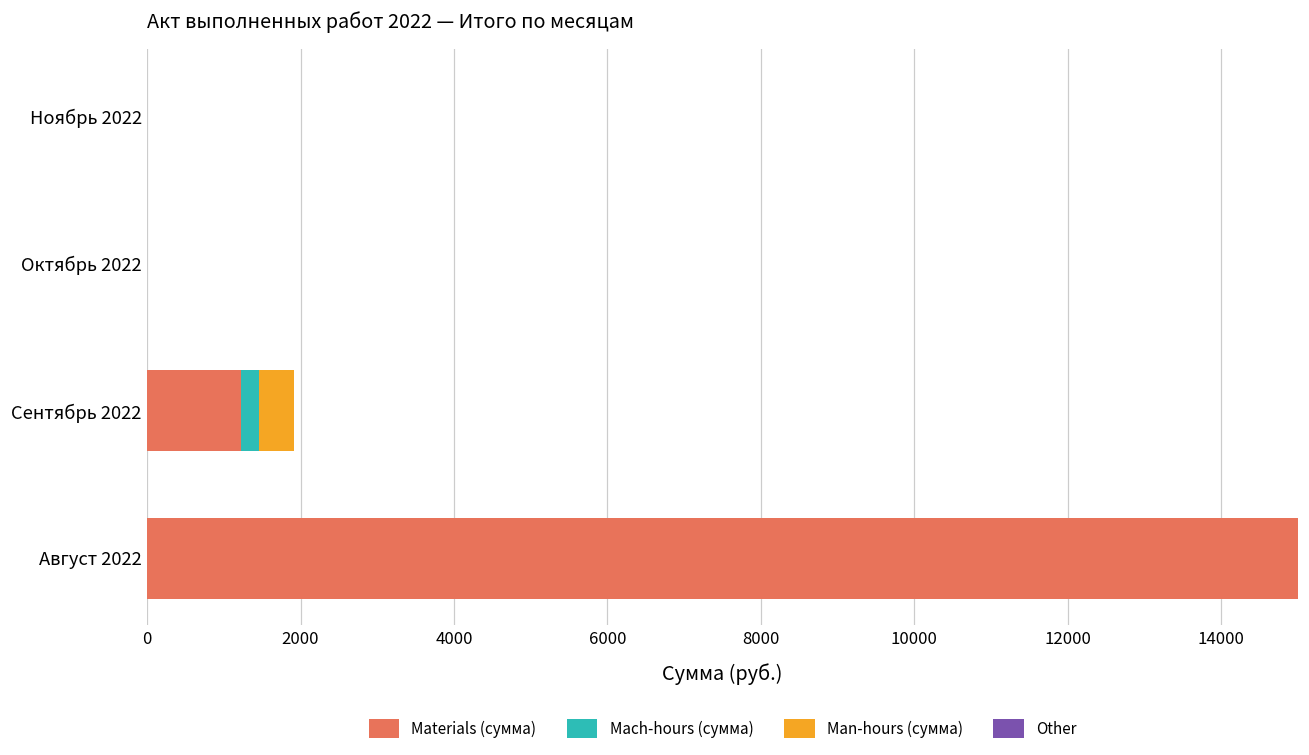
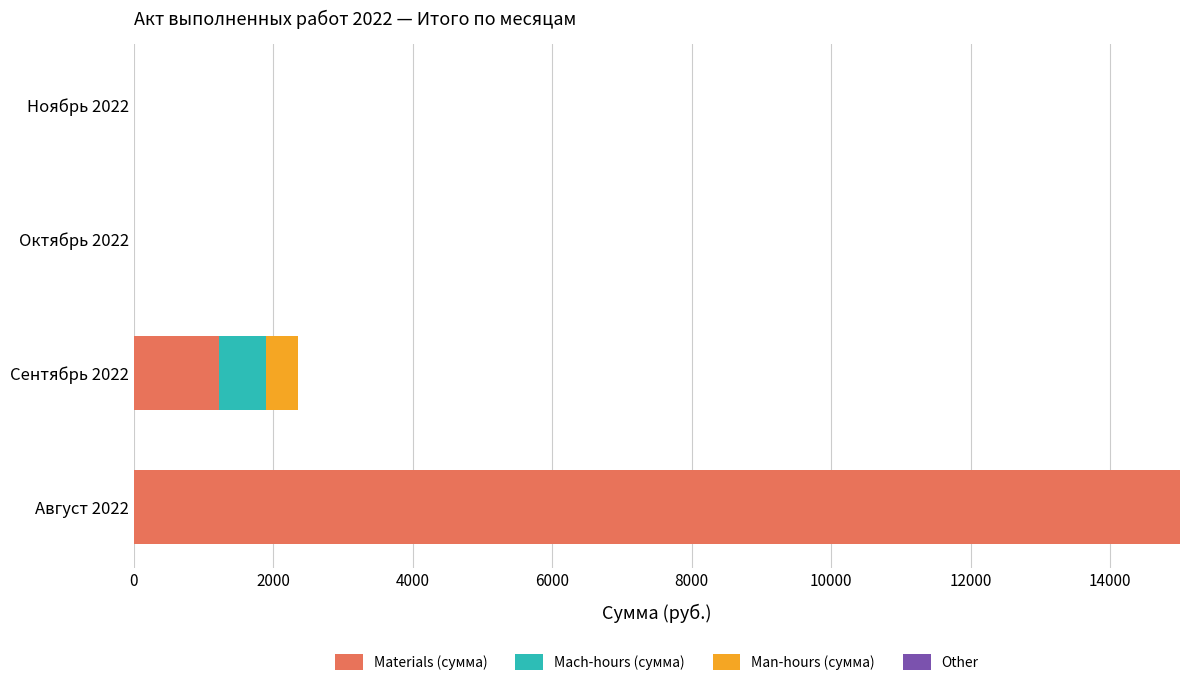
  {
    "Materials (сумма)": {
      "Ноябрь 2022": 0,
      "Октябрь 2022": 0,
      "Сентябрь 2022": 1200,
      "Август 2022": 15000
    },
    "Mach-hours (сумма)": {
      "Ноябрь 2022": 0,
      "Октябрь 2022": 0,
-     "Сентябрь 2022": 200,
+     "Сентябрь 2022": 700,
      "Август 2022": 0
    },
    "Other": {
      "Ноябрь 2022": 0,
      "Октябрь 2022": 0,
      "Август 2022": 0
    }
  }
